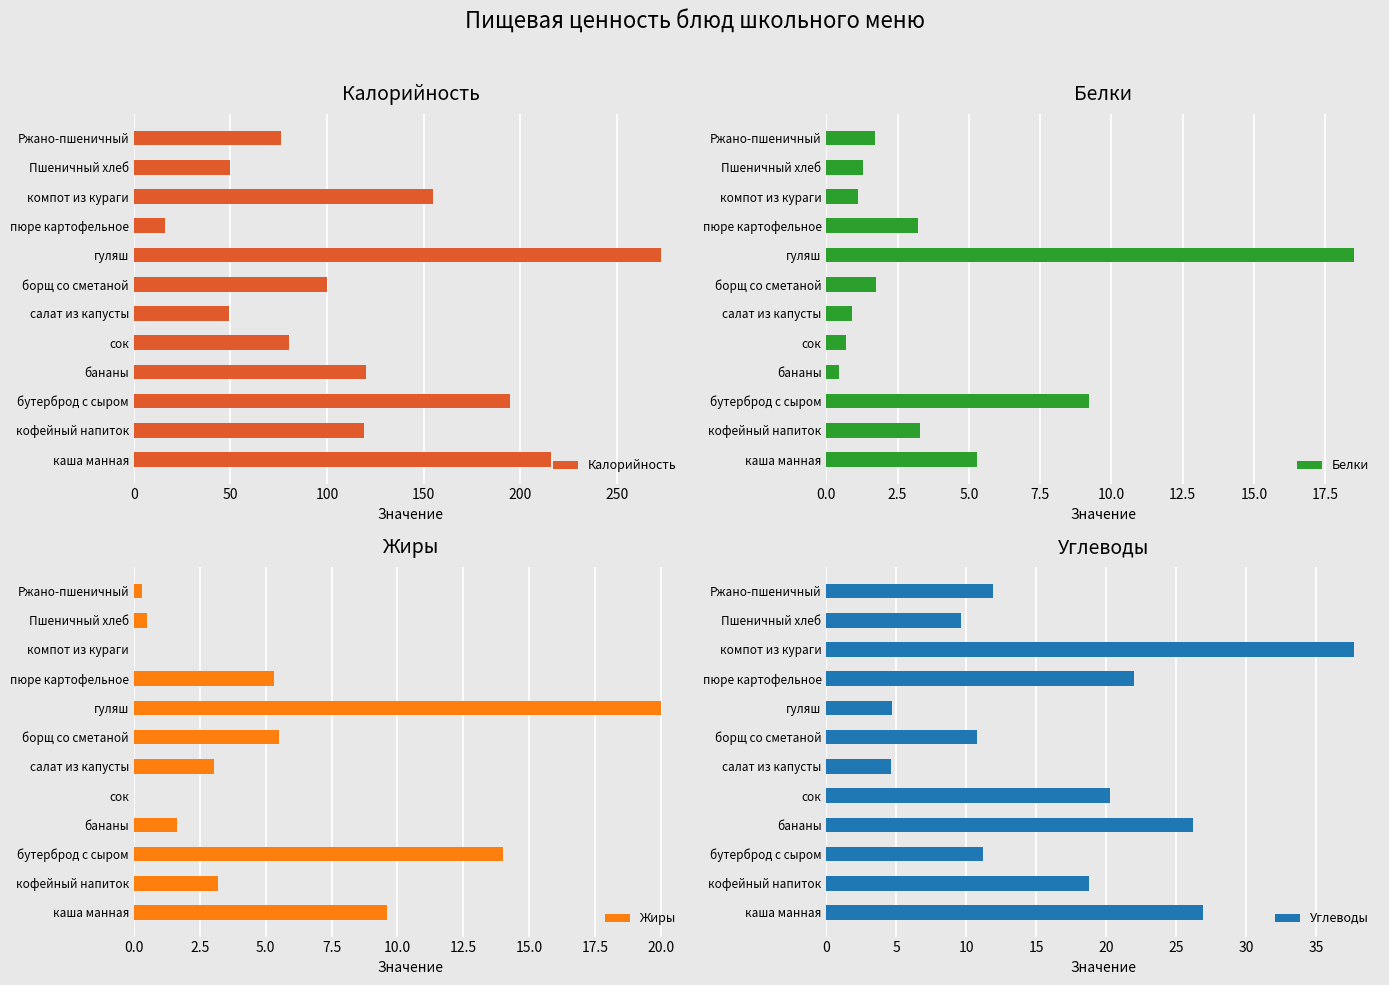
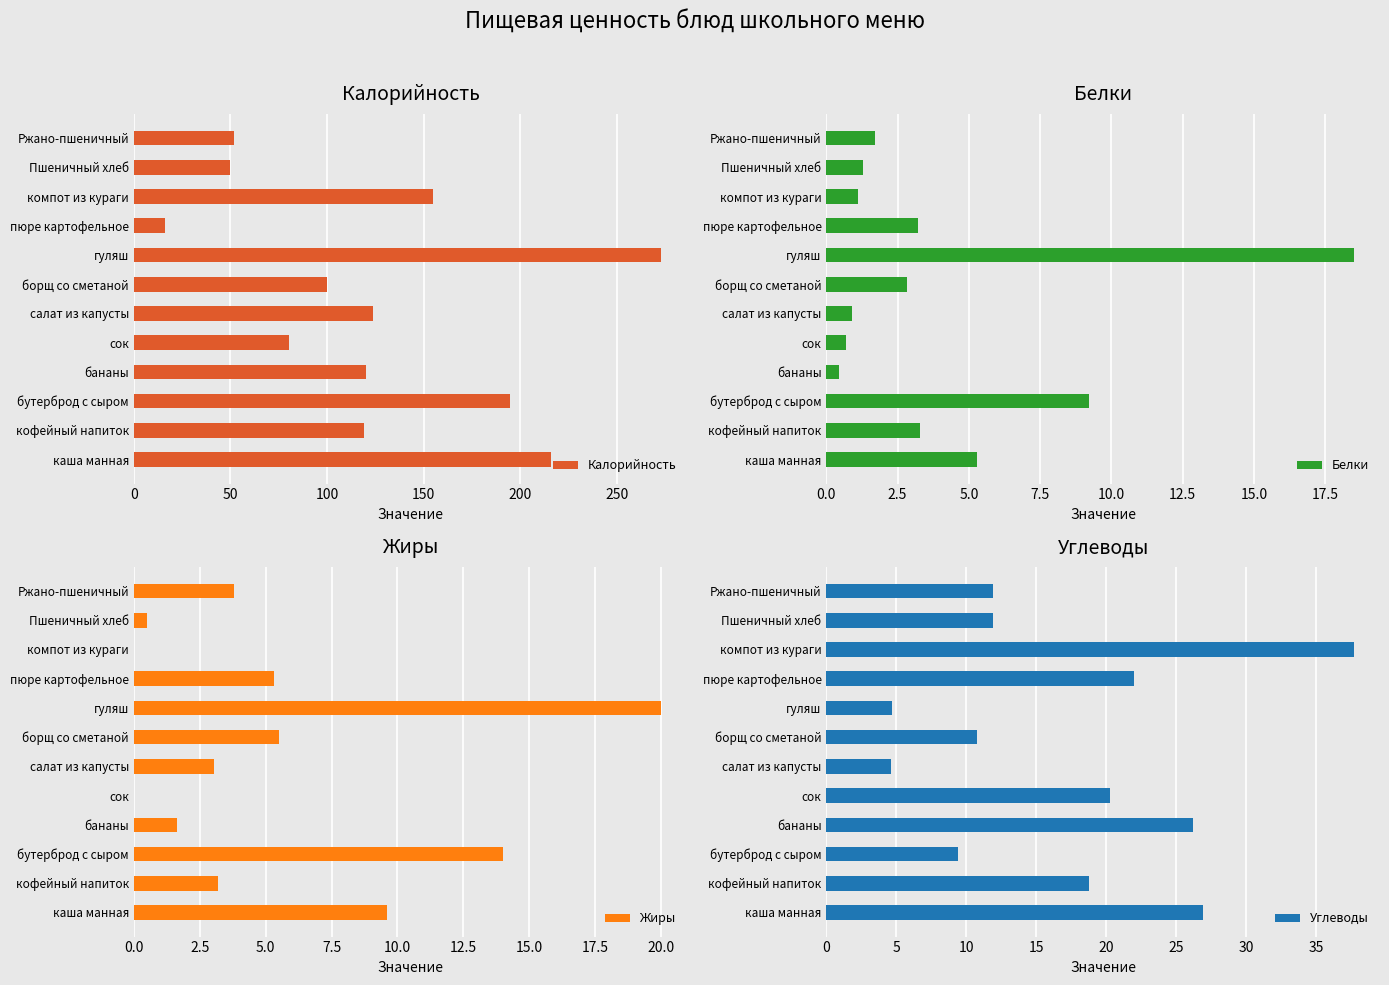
  {
    "Калорийность": {
-     "Ржано-пшеничный": 76,
+     "Ржано-пшеничный": 52,
      "Пшеничный хлеб": 50,
      "компот из кураги": 155,
      "пюре картофельное": 16,
      "гуляш": 273,
      "борщ со сметаной": 100,
-     "салат из капусты": 49,
+     "салат из капусты": 124,
      "сок": 80,
      "бананы": 120,
      "бутерброд с сыром": 195,
      "кофейный напиток": 119,
      "каша манная": 216
    },
    "Белки": {
      "Ржано-пшеничный": 1.7,
      "Пшеничный хлеб": 1.3,
      "компот из кураги": 1.1,
      "пюре картофельное": 3.2,
      "гуляш": 18.5,
-     "борщ со сметаной": 1.7,
+     "борщ со сметаной": 2.8,
      "салат из капусты": 0.9,
      "сок": 0.7,
      "бананы": 0.5,
      "бутерброд с сыром": 9.2,
      "кофейный напиток": 3.3,
      "каша манная": 5.3
    },
    "Жиры": {
-     "Ржано-пшеничный": 0.3,
+     "Ржано-пшеничный": 3.8,
      "Пшеничный хлеб": 0.5,
      "компот из кураги": 0.0,
      "пюре картофельное": 5.3,
      "гуляш": 20.0,
      "борщ со сметаной": 5.5,
      "салат из капусты": 3.1,
      "сок": 0.0,
      "бананы": 1.6,
      "бутерброд с сыром": 14.0,
      "кофейный напиток": 3.2,
      "каша манная": 9.6
    },
    "Углеводы": {
      "Ржано-пшеничный": 11.9,
-     "Пшеничный хлеб": 9.6,
+     "Пшеничный хлеб": 11.9,
      "компот из кураги": 37.7,
      "пюре картофельное": 22.0,
      "гуляш": 4.7,
      "борщ со сметаной": 10.8,
      "салат из капусты": 4.6,
      "сок": 20.3,
      "бананы": 26.3,
-     "бутерброд с сыром": 11.2,
+     "бутерброд с сыром": 9.4,
      "кофейный напиток": 18.8,
      "каша манная": 26.9
    }
  }
